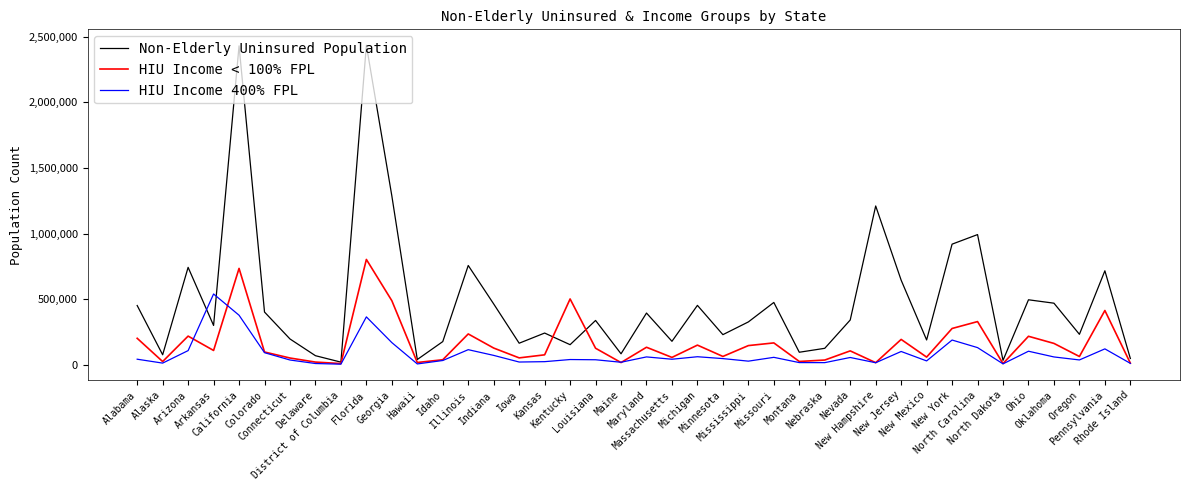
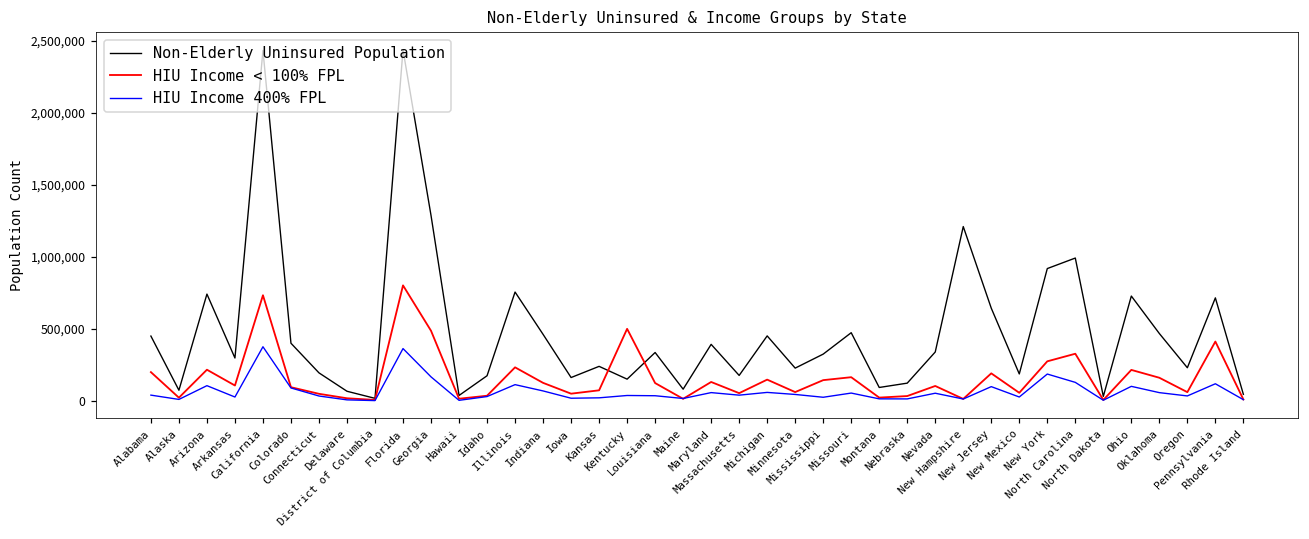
  {
    "Non-Elderly Uninsured Population": {
      "Alabama": "450,000",
      "Alaska": "80,000",
      "Arizona": "740,000",
      "Arkansas": "300,000",
      "Colorado": "400,000",
      "Connecticut": "200,000",
      "Delaware": "70,000",
      "Georgia": "1,290,000",
      "Hawaii": "40,000",
      "Idaho": "180,000",
      "Illinois": "760,000",
      "Indiana": "460,000",
      "Iowa": "160,000",
      "Kansas": "240,000",
      "Kentucky": "150,000",
      "Louisiana": "340,000",
      "Maine": "80,000",
      "Maryland": "390,000",
      "Massachusetts": "180,000",
      "Michigan": "450,000",
      "Minnesota": "230,000",
      "Mississippi": "330,000",
      "Missouri": "470,000",
      "Montana": "90,000",
      "Nebraska": "120,000",
      "Nevada": "340,000",
      "New Hampshire": "1,210,000",
      "New Jersey": "640,000",
      "New Mexico": "190,000",
      "New York": "920,000",
      "North Carolina": "990,000",
      "North Dakota": "30,000",
-     "Ohio": "490,000",
+     "Ohio": "730,000",
      "Oklahoma": "470,000",
      "Oregon": "230,000",
      "Pennsylvania": "720,000",
      "Rhode Island": "50,000"
    },
    "HIU Income < 100% FPL": {
      "Alabama": "200,000",
      "Arizona": "220,000",
      "Arkansas": "110,000",
      "California": "730,000",
      "Florida": "800,000",
      "Georgia": "490,000",
      "Illinois": "230,000",
      "Indiana": "130,000",
      "Iowa": "50,000",
      "Kansas": "70,000",
      "Kentucky": "500,000",
      "Louisiana": "130,000",
      "Maryland": "130,000",
      "Michigan": "150,000",
      "Mississippi": "150,000",
      "Missouri": "170,000",
      "Nebraska": "30,000",
      "Nevada": "100,000",
      "New Jersey": "190,000",
      "New Mexico": "60,000",
      "New York": "280,000",
      "North Carolina": "330,000",
      "Ohio": "220,000",
      "Oklahoma": "160,000",
      "Oregon": "60,000",
      "Pennsylvania": "410,000"
    },
    "HIU Income 400% FPL": {
      "Alabama": "40,000",
      "Arizona": "110,000",
-     "Arkansas": "540,000",
+     "Arkansas": "30,000",
      "California": "380,000",
      "Florida": "360,000",
      "Georgia": "170,000",
      "Illinois": "110,000",
      "Indiana": "70,000",
      "Iowa": "20,000",
      "Kansas": "20,000",
      "Kentucky": "40,000",
      "Louisiana": "40,000",
      "Maryland": "60,000",
      "Michigan": "60,000",
      "Mississippi": "30,000",
      "Missouri": "60,000",
      "Nebraska": "20,000",
      "Nevada": "50,000",
      "New Jersey": "100,000",
      "New Mexico": "30,000",
      "New York": "190,000",
      "North Carolina": "130,000",
      "Ohio": "100,000",
      "Oklahoma": "60,000",
      "Oregon": "40,000",
      "Pennsylvania": "120,000"
    }
  }
